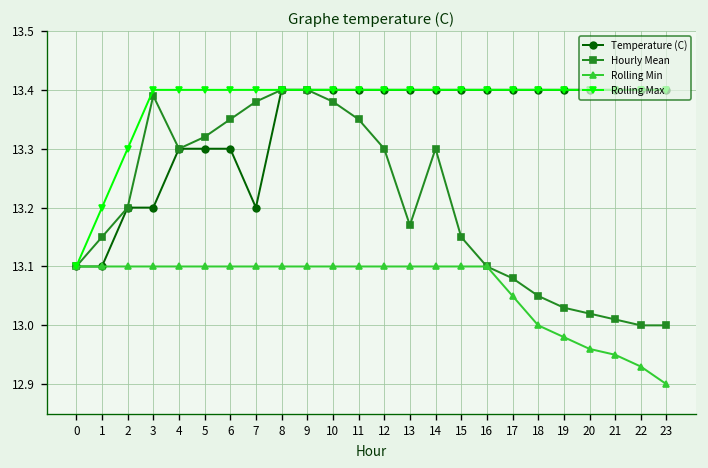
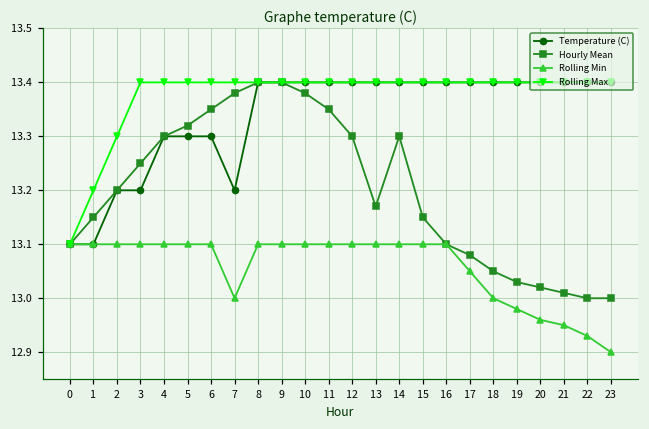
  {
    "Temperature (C)": {
      "3": 13.20,
      "5": 13.30,
      "6": 13.30,
      "7": 13.20
    },
    "Hourly Mean": {
      "1": 13.15,
-     "3": 13.39,
+     "3": 13.25,
      "5": 13.32,
      "6": 13.35,
      "7": 13.38,
      "10": 13.38,
      "11": 13.35,
      "12": 13.30,
      "13": 13.17,
      "14": 13.30,
      "15": 13.15,
      "17": 13.08,
      "18": 13.05,
      "19": 13.03,
      "20": 13.02,
      "21": 13.01,
      "22": 13.00,
      "23": 13.00
    },
    "Rolling Min": {
      "2": 13.1,
      "3": 13.1,
      "4": 13.1,
      "5": 13.1,
      "6": 13.1,
-     "7": 13.1,
+     "7": 13.0,
      "8": 13.1,
      "9": 13.1,
      "10": 13.1,
      "11": 13.1,
      "12": 13.1,
      "13": 13.1,
      "14": 13.1,
      "15": 13.1,
      "17": 13.05,
      "18": 13.0,
      "19": 12.98,
      "20": 12.96,
      "21": 12.95,
      "22": 12.93,
      "23": 12.9
    },
    "Rolling Max": {
      "1": 13.20,
      "2": 13.30,
      "3": 13.40,
      "4": 13.40,
      "5": 13.40,
      "6": 13.40,
      "7": 13.40
    }
  }
